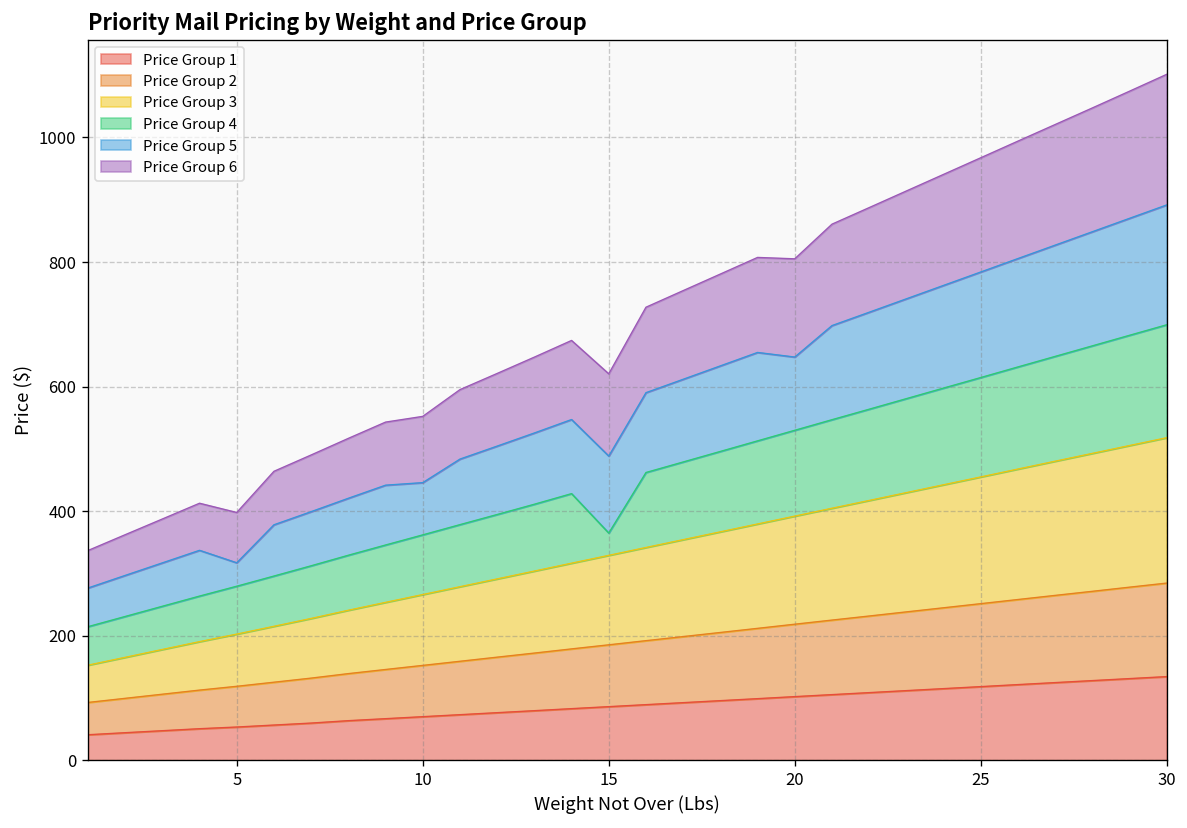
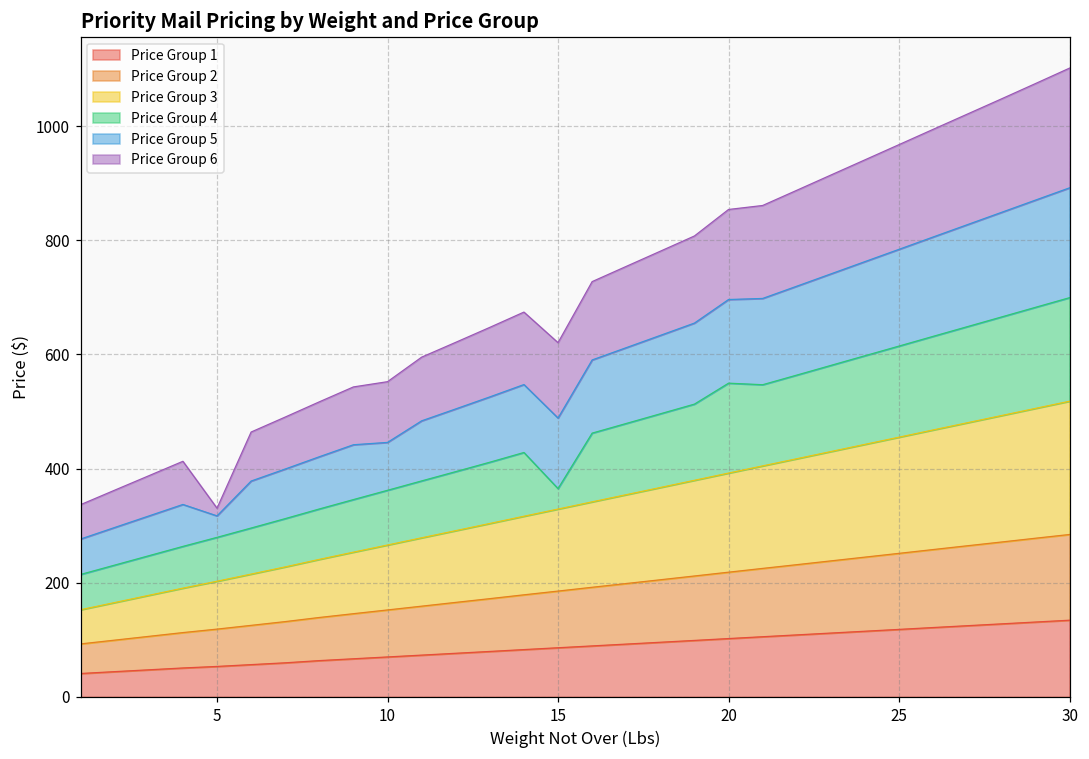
  {
    "Price Group 4": {
      "5": 80,
      "10": 100,
      "15": 40,
-     "20": 140,
+     "20": 160,
      "25": 160,
      "30": 180
    },
    "Price Group 5": {
      "5": 40,
      "10": 80,
      "15": 120,
-     "20": 120,
+     "20": 150,
      "25": 170,
      "30": 190
    },
    "Price Group 6": {
-     "5": 80,
+     "5": 10,
      "10": 110,
      "15": 130,
      "20": 160,
      "25": 180,
      "30": 210
    }
  }
